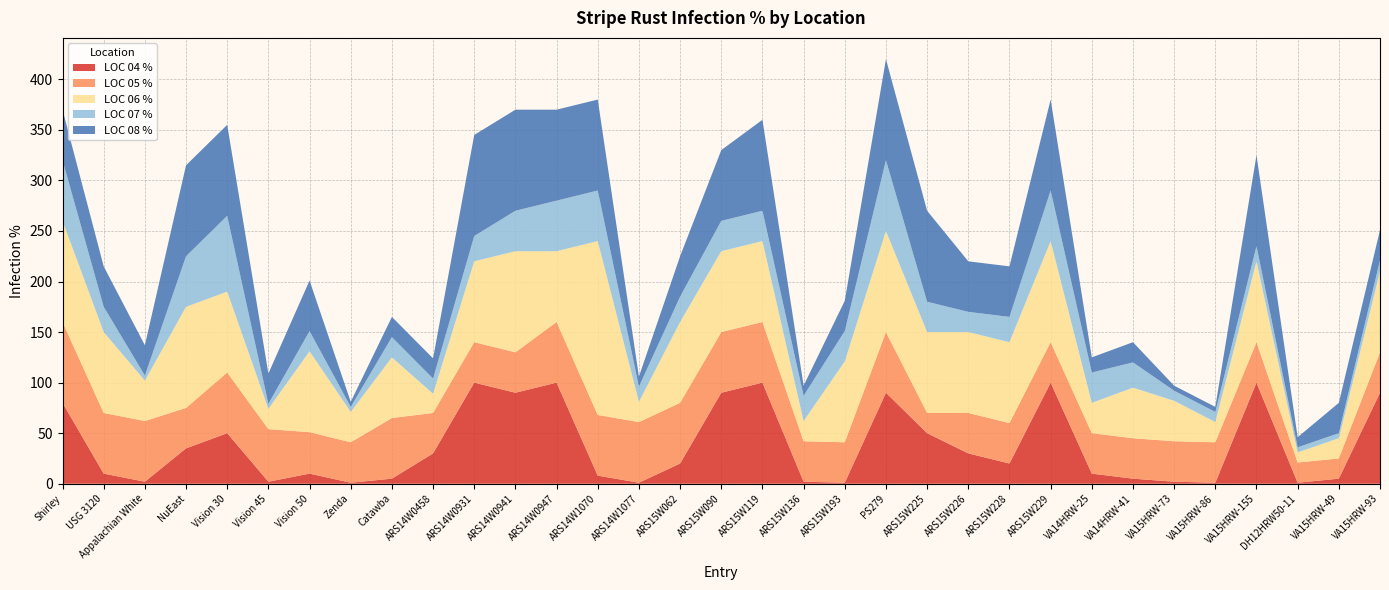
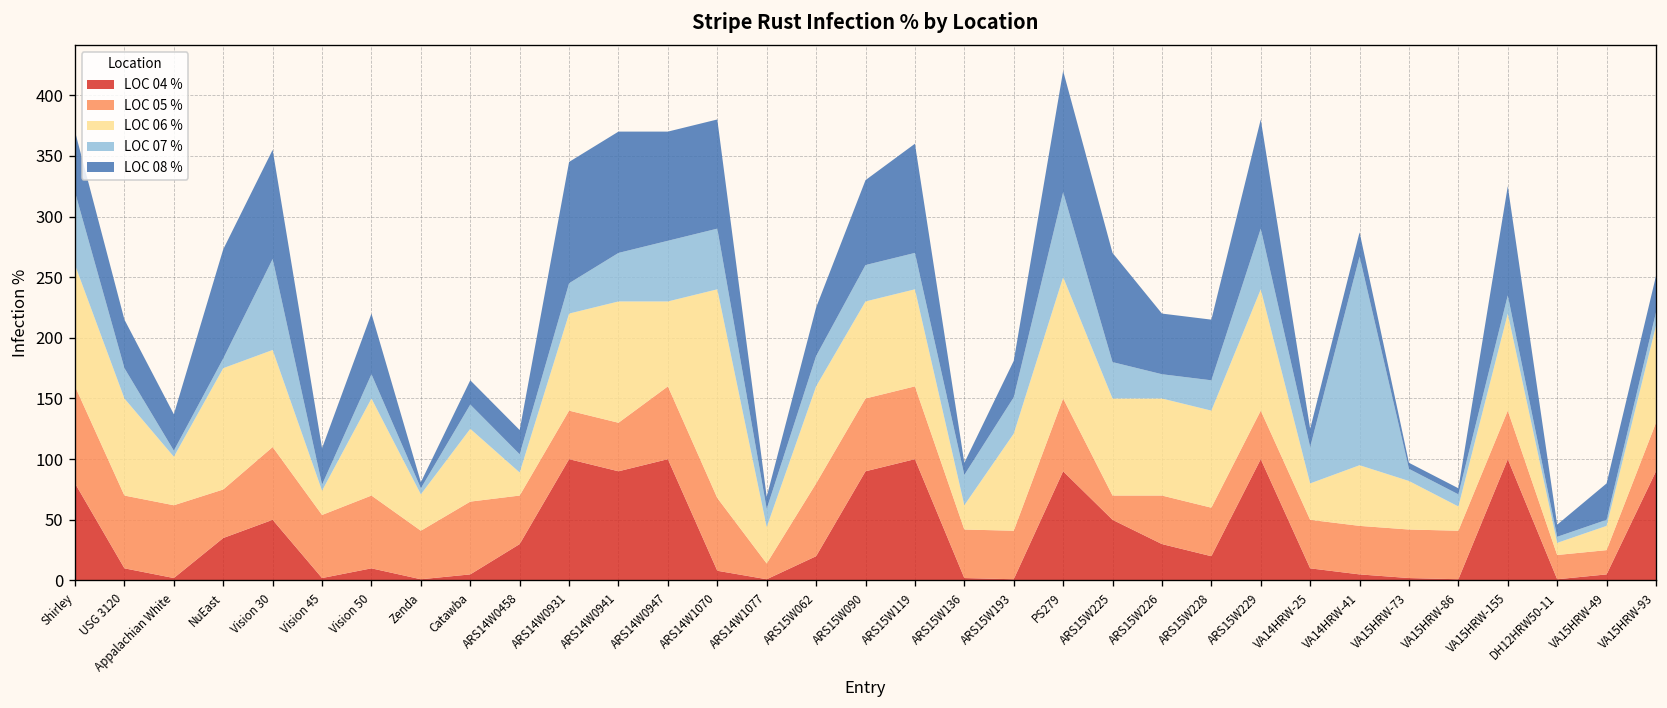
  {
    "LOC 04 %": {
      "Shirley": 80,
      "USG 3120": 10,
      "NuEast": 35,
      "Vision 30": 50,
      "Vision 50": 10,
      "Catawba": 5,
      "ARS14W0458": 30,
      "ARS14W0931": 100,
      "ARS14W0941": 90,
      "ARS14W0947": 100,
      "ARS14W1070": 8,
      "ARS15W062": 20,
      "ARS15W090": 90,
      "ARS15W119": 100,
      "PS279": 90,
      "ARS15W225": 50,
      "ARS15W226": 30,
      "ARS15W228": 20,
      "ARS15W229": 100,
      "VA14HRW-25": 10,
      "VA14HRW-41": 5,
      "VA15HRW-155": 100,
      "VA15HRW-49": 5,
      "VA15HRW-93": 90
    },
    "LOC 05 %": {
      "Shirley": 80,
      "USG 3120": 60,
      "Appalachian White": 60,
      "NuEast": 40,
      "Vision 30": 60,
      "Vision 45": 52,
-     "Vision 50": 41,
+     "Vision 50": 60,
      "Zenda": 40,
      "Catawba": 60,
      "ARS14W0458": 40,
      "ARS14W0931": 40,
      "ARS14W0941": 40,
      "ARS14W0947": 60,
      "ARS14W1070": 60,
-     "ARS14W1077": 60,
+     "ARS14W1077": 13,
      "ARS15W062": 60,
      "ARS15W090": 60,
      "ARS15W119": 60,
      "ARS15W136": 40,
      "ARS15W193": 40,
      "PS279": 60,
      "ARS15W225": 20,
      "ARS15W226": 40,
      "ARS15W228": 40,
      "ARS15W229": 40,
      "VA14HRW-25": 40,
      "VA14HRW-41": 40,
      "VA15HRW-73": 40,
      "VA15HRW-86": 40,
      "VA15HRW-155": 40,
      "DH12HRW50-11": 20,
      "VA15HRW-49": 20,
      "VA15HRW-93": 40
    },
    "LOC 06 %": {
      "Shirley": 100,
      "USG 3120": 80,
      "Appalachian White": 40,
      "NuEast": 100,
      "Vision 30": 80,
      "Vision 45": 20,
      "Vision 50": 80,
      "Zenda": 30,
      "Catawba": 60,
      "ARS14W0458": 19,
      "ARS14W0931": 80,
      "ARS14W0941": 100,
      "ARS14W0947": 70,
      "ARS14W1070": 172,
-     "ARS14W1077": 20,
+     "ARS14W1077": 30,
      "ARS15W062": 80,
      "ARS15W090": 80,
      "ARS15W119": 80,
      "ARS15W136": 20,
      "ARS15W193": 80,
      "PS279": 100,
      "ARS15W225": 80,
      "ARS15W226": 80,
      "ARS15W228": 80,
      "ARS15W229": 100,
      "VA14HRW-25": 30,
      "VA14HRW-41": 50,
      "VA15HRW-73": 40,
      "VA15HRW-86": 20,
      "VA15HRW-155": 80,
      "DH12HRW50-11": 10,
      "VA15HRW-49": 20,
      "VA15HRW-93": 80
    },
    "LOC 07 %": {
      "Shirley": 60,
      "USG 3120": 25,
      "Appalachian White": 5,
-     "NuEast": 50,
+     "NuEast": 8,
      "Vision 30": 75,
      "Vision 45": 5,
      "Vision 50": 20,
      "Zenda": 5,
      "Catawba": 20,
      "ARS14W0458": 15,
      "ARS14W0931": 25,
      "ARS14W0941": 40,
      "ARS14W0947": 50,
      "ARS14W1070": 50,
      "ARS14W1077": 15,
      "ARS15W062": 25,
      "ARS15W090": 30,
      "ARS15W119": 30,
      "ARS15W136": 25,
      "ARS15W193": 30,
      "PS279": 70,
      "ARS15W225": 30,
      "ARS15W226": 20,
      "ARS15W228": 25,
      "ARS15W229": 50,
      "VA14HRW-25": 30,
-     "VA14HRW-41": 25,
+     "VA14HRW-41": 172,
      "VA15HRW-73": 10,
      "VA15HRW-86": 10,
      "VA15HRW-155": 15,
      "DH12HRW50-11": 5,
      "VA15HRW-49": 5,
      "VA15HRW-93": 11
    },
    "LOC 08 %": {
      "Shirley": 50,
      "USG 3120": 40,
      "Appalachian White": 30,
      "NuEast": 90,
      "Vision 30": 90,
      "Vision 45": 30,
      "Vision 50": 50,
      "Zenda": 5,
      "Catawba": 20,
      "ARS14W0458": 20,
      "ARS14W0931": 100,
      "ARS14W0941": 100,
      "ARS14W0947": 90,
      "ARS14W1070": 90,
      "ARS14W1077": 10,
      "ARS15W062": 40,
      "ARS15W090": 70,
      "ARS15W119": 90,
      "ARS15W136": 10,
      "ARS15W193": 30,
      "PS279": 100,
      "ARS15W225": 90,
      "ARS15W226": 50,
      "ARS15W228": 50,
      "ARS15W229": 90,
      "VA14HRW-25": 15,
      "VA14HRW-41": 20,
      "VA15HRW-73": 5,
      "VA15HRW-86": 5,
      "VA15HRW-155": 90,
      "DH12HRW50-11": 10,
      "VA15HRW-49": 30,
      "VA15HRW-93": 30
    }
  }
